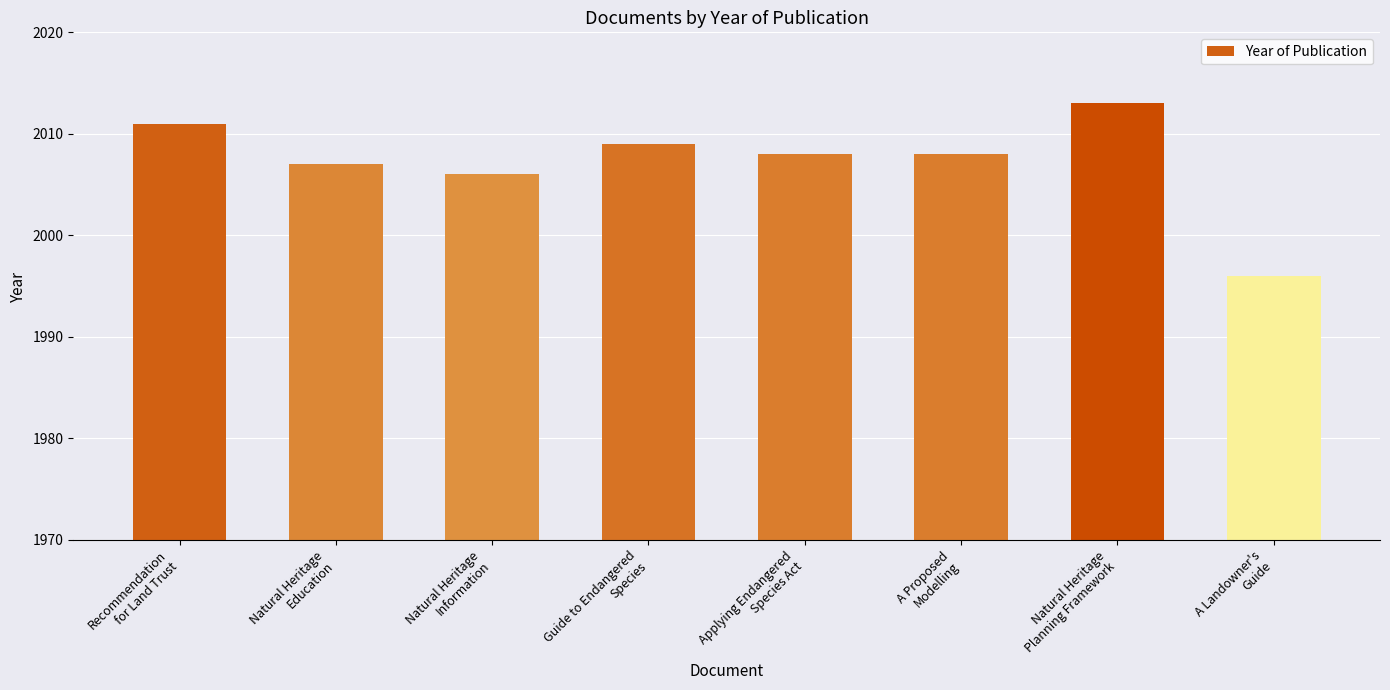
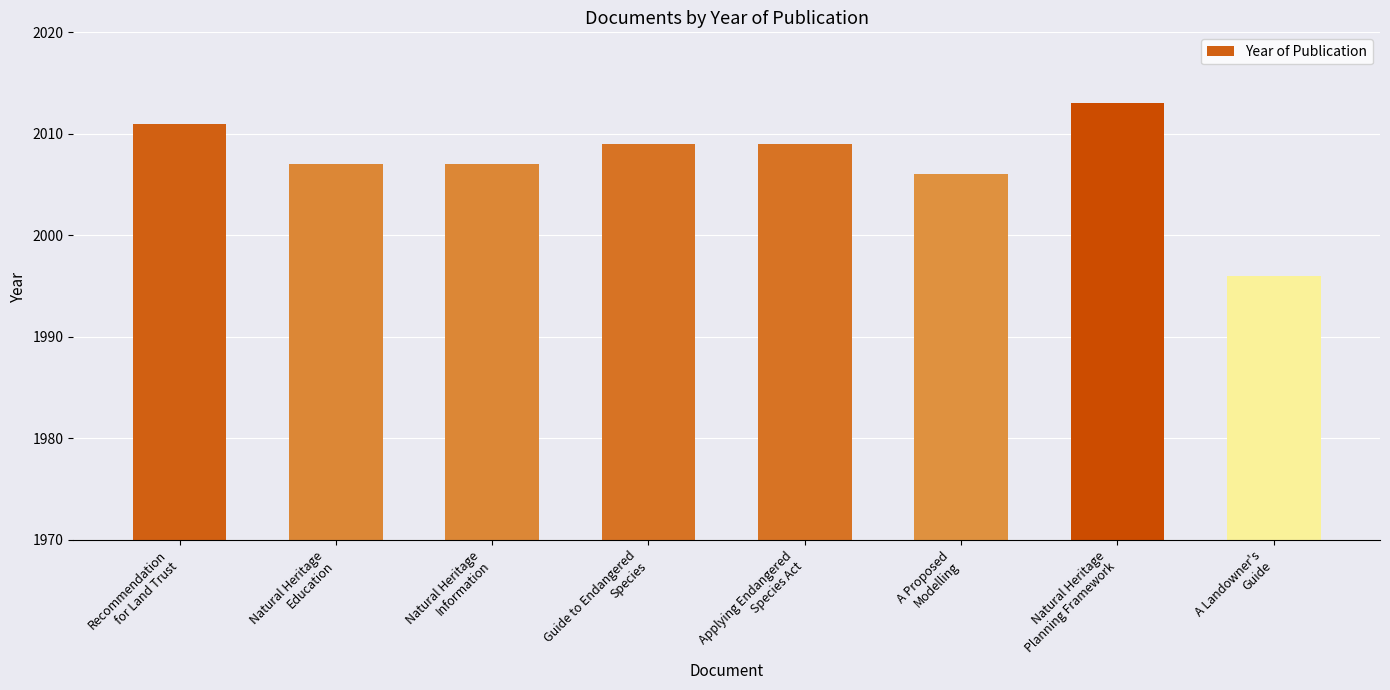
  {
    "Recommendation for Land Trust": 2011,
    "Natural Heritage Education": 2007,
-   "Natural Heritage Information": 2006,
+   "Natural Heritage Information": 2007,
    "Guide to Endangered Species": 2009,
-   "Applying Endangered Species Act": 2008,
-   "A Proposed Modelling": 2008,
+   "Applying Endangered Species Act": 2009,
+   "A Proposed Modelling": 2006,
    "Natural Heritage Planning Framework": 2013,
    "A Landowner's Guide": 1996
  }
